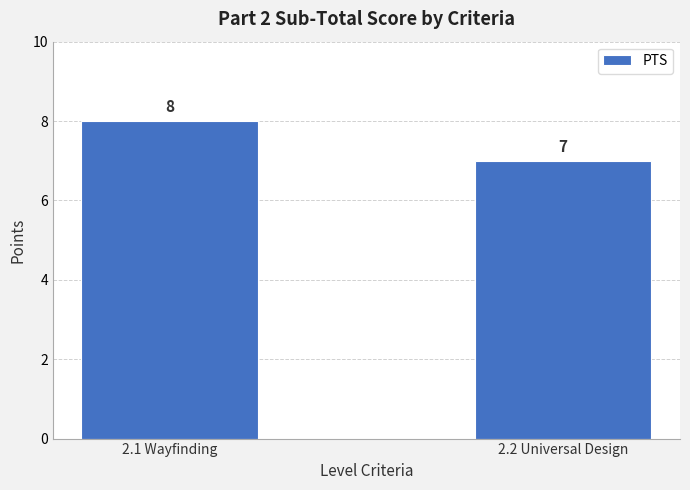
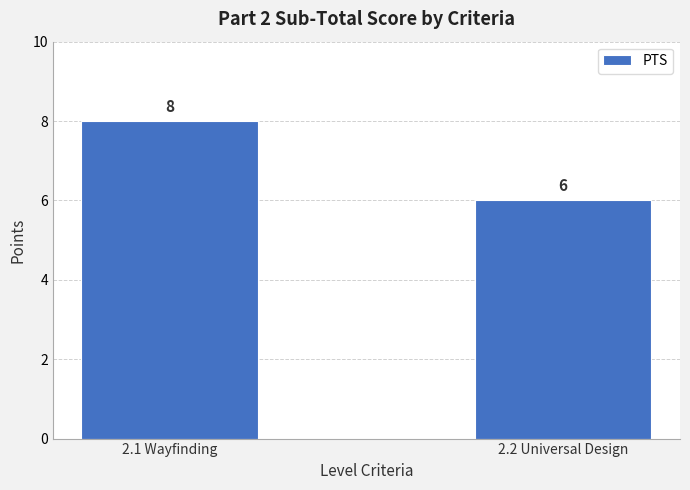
  {
    "2.1 Wayfinding": 8,
-   "2.2 Universal Design": 7
+   "2.2 Universal Design": 6
  }
